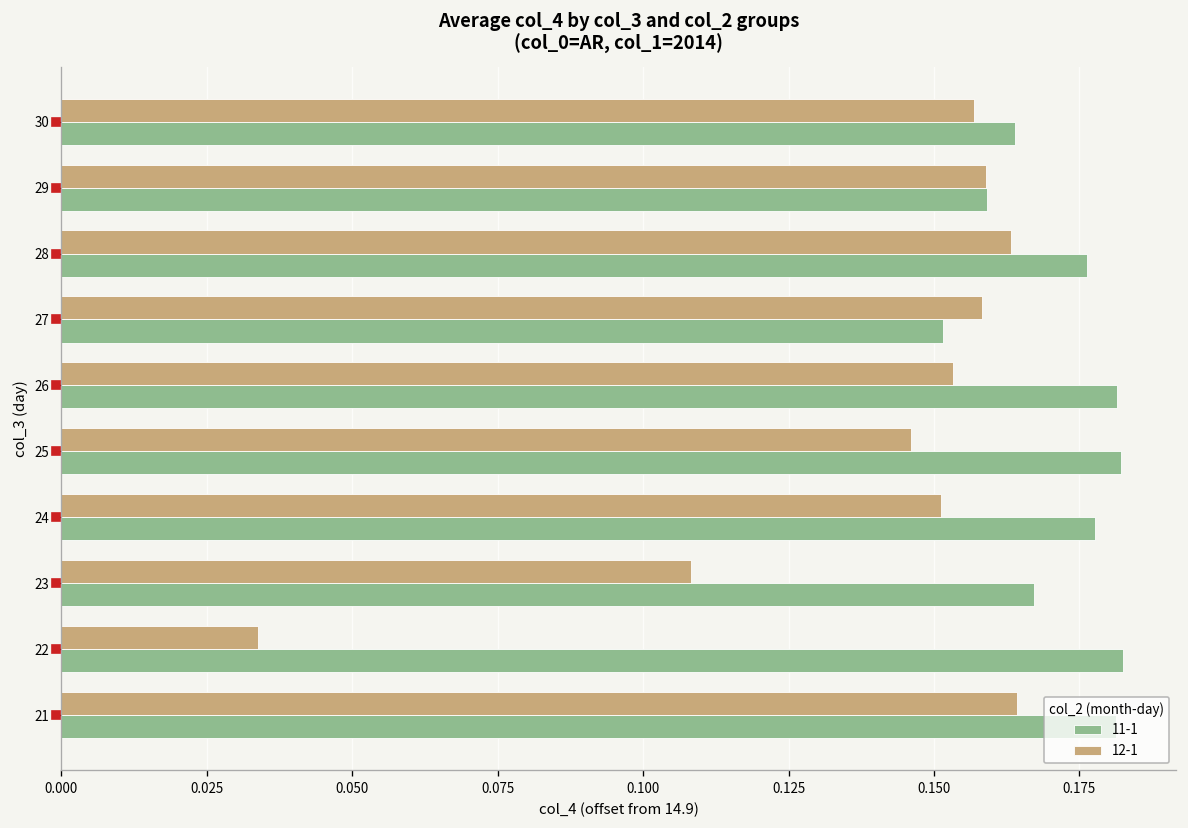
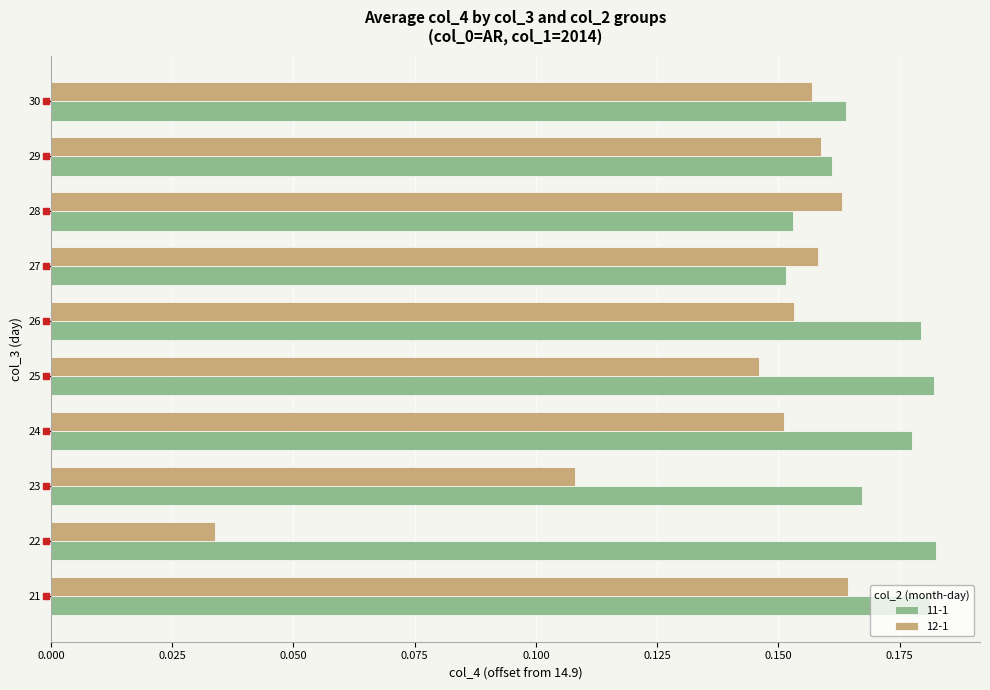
  {
    "11-1": {
      "30": 0.164,
-     "29": 0.159,
-     "28": 0.176,
+     "29": 0.161,
+     "28": 0.153,
      "27": 0.152,
-     "26": 0.181,
+     "26": 0.179,
      "25": 0.182,
      "24": 0.178,
      "23": 0.167,
      "22": 0.182
    },
    "12-1": {
      "30": 0.157,
      "29": 0.159,
      "28": 0.163,
      "27": 0.158,
      "26": 0.153,
      "25": 0.146,
      "24": 0.151,
      "23": 0.108,
      "22": 0.034,
      "21": 0.164
    }
  }
